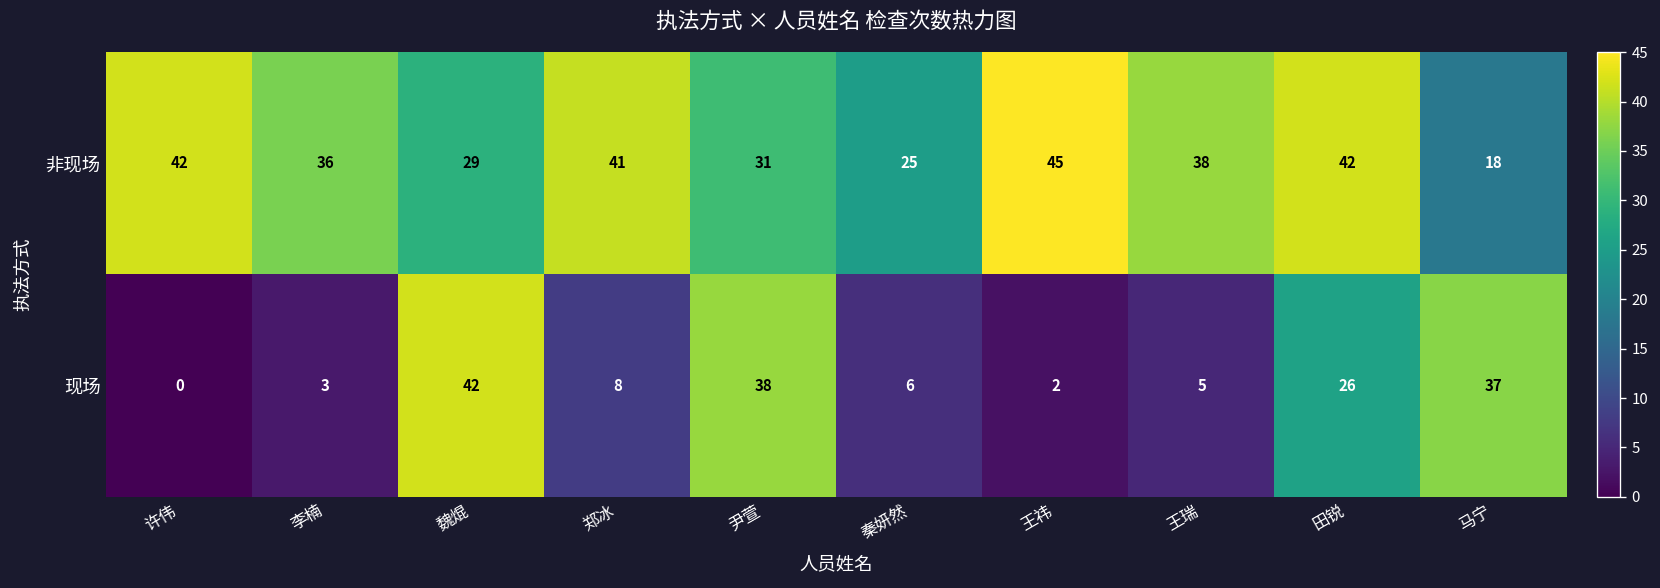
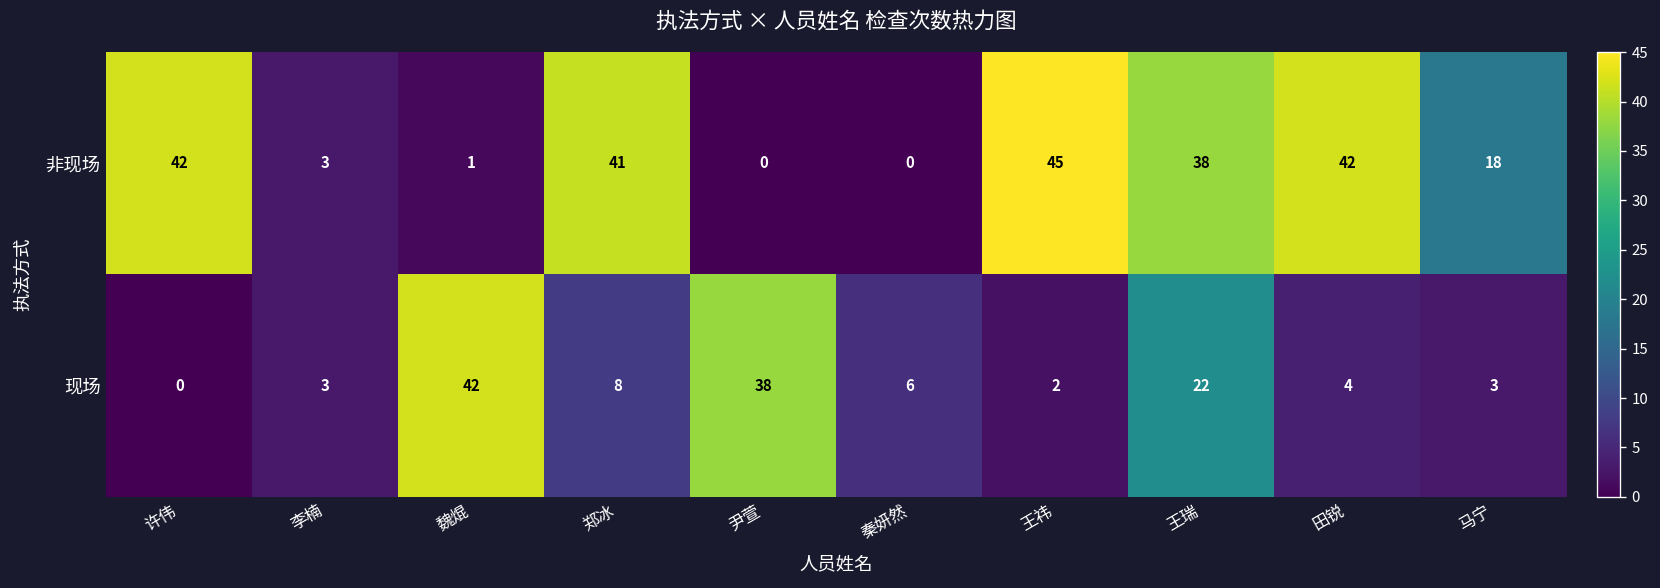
  {
    "非现场": {
      "许伟": 42,
-     "李楠": 36,
-     "魏焜": 29,
+     "李楠": 3,
+     "魏焜": 1,
      "郑冰": 41,
-     "尹萱": 31,
-     "秦妍然": 25,
+     "尹萱": 0,
+     "秦妍然": 0,
      "王祎": 45,
      "王瑞": 38,
      "田锐": 42,
      "马宁": 18
    },
    "现场": {
      "许伟": 0,
      "李楠": 3,
      "魏焜": 42,
      "郑冰": 8,
      "尹萱": 38,
      "秦妍然": 6,
      "王祎": 2,
-     "王瑞": 5,
-     "田锐": 26,
-     "马宁": 37
+     "王瑞": 22,
+     "田锐": 4,
+     "马宁": 3
    }
  }
